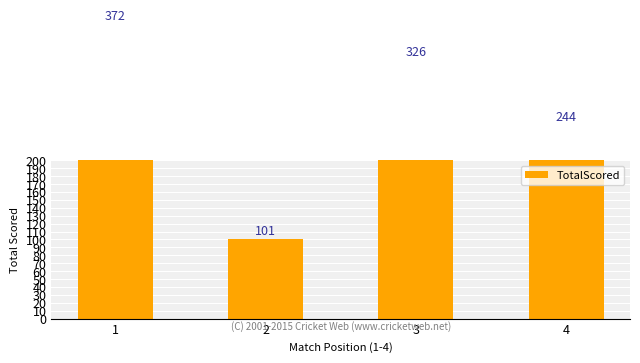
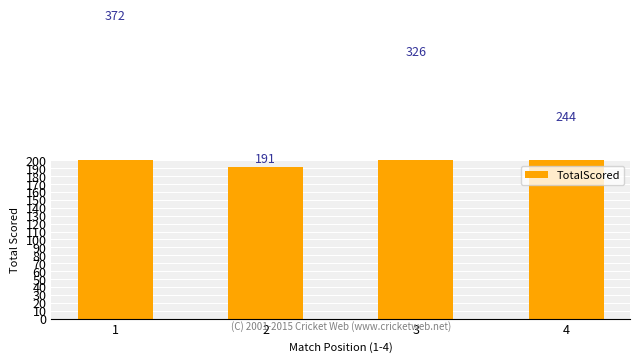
  {
-   "2": 101
+   "2": 191
  }
